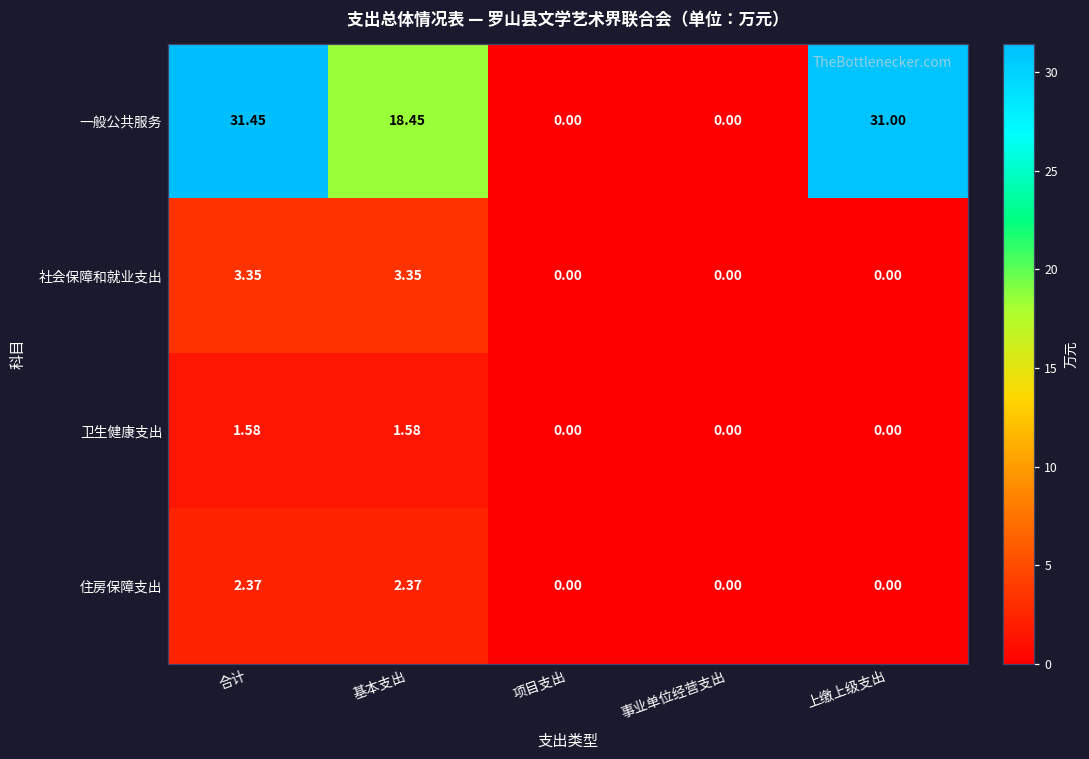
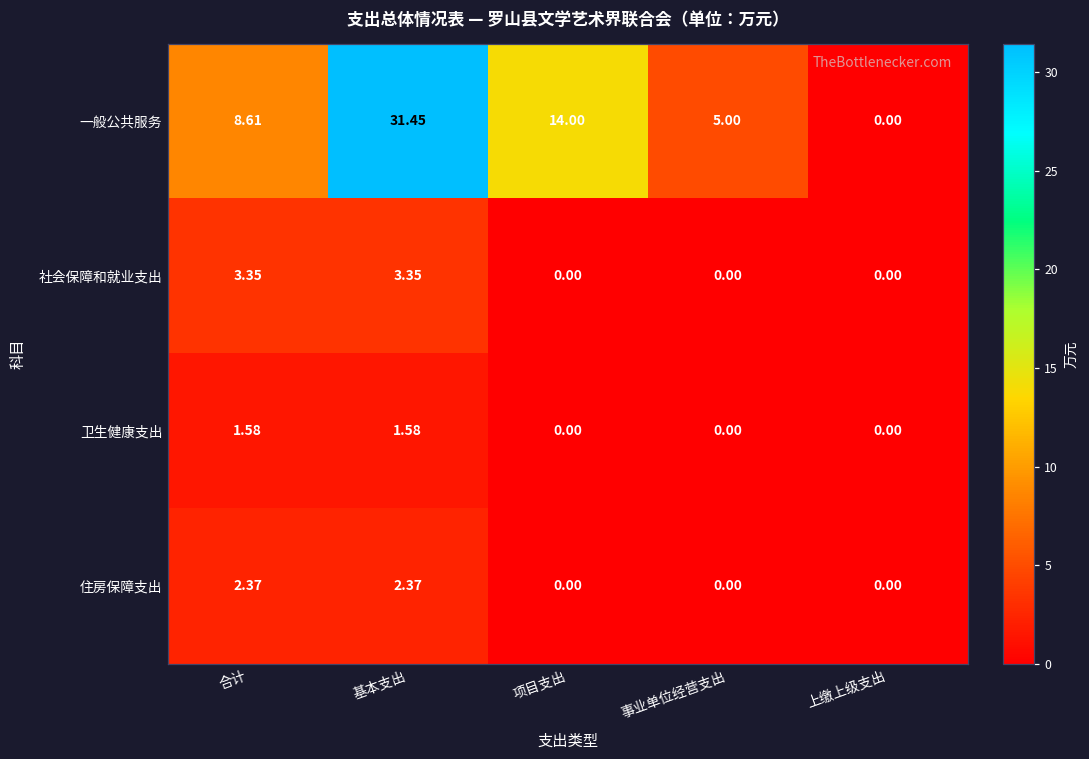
  {
    "一般公共服务": {
-     "合计": 31.45,
-     "基本支出": 18.45,
-     "项目支出": 0.00,
-     "事业单位经营支出": 0.00,
-     "上缴上级支出": 31.00
+     "合计": 8.61,
+     "基本支出": 31.45,
+     "项目支出": 14.00,
+     "事业单位经营支出": 5.00,
+     "上缴上级支出": 0.00
    },
    "社会保障和就业支出": {
      "合计": 3.35,
      "基本支出": 3.35,
      "项目支出": 0.00,
      "事业单位经营支出": 0.00,
      "上缴上级支出": 0.00
    },
    "卫生健康支出": {
      "合计": 1.58,
      "基本支出": 1.58,
      "项目支出": 0.00,
      "事业单位经营支出": 0.00,
      "上缴上级支出": 0.00
    },
    "住房保障支出": {
      "合计": 2.37,
      "基本支出": 2.37,
      "项目支出": 0.00,
      "事业单位经营支出": 0.00,
      "上缴上级支出": 0.00
    }
  }
